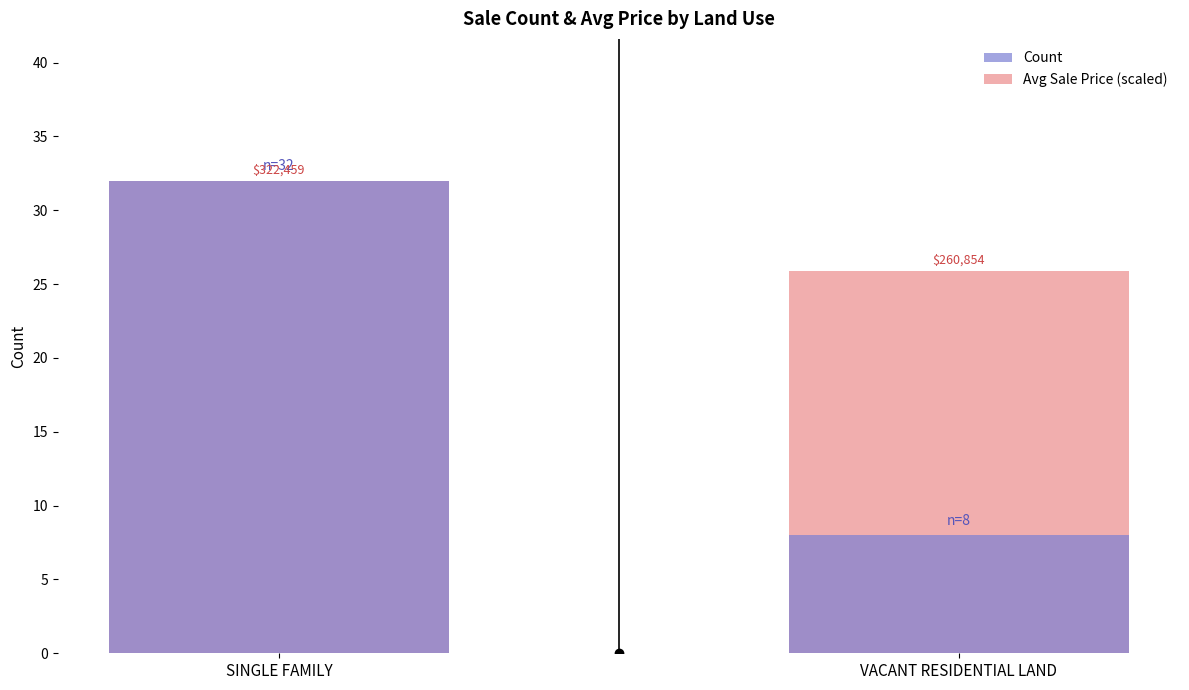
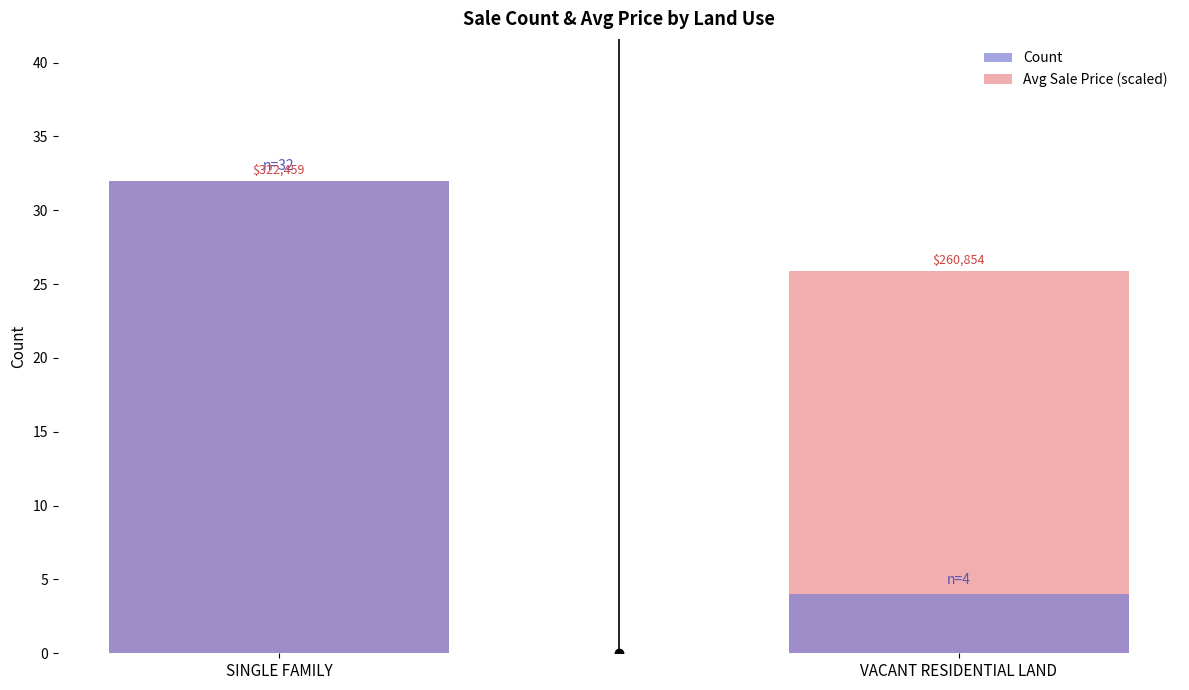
  {
    "Count": {
-     "VACANT RESIDENTIAL LAND": 8
+     "VACANT RESIDENTIAL LAND": 4
    }
  }
